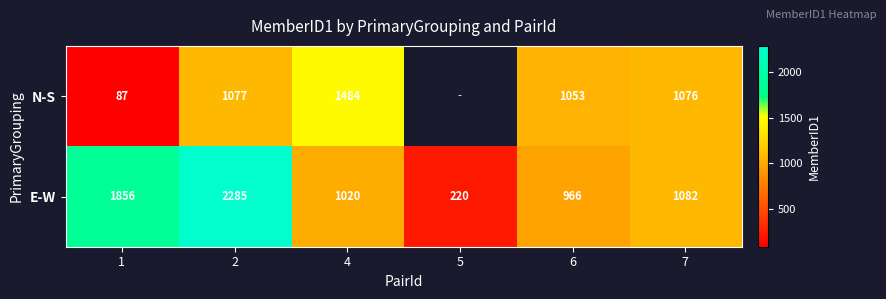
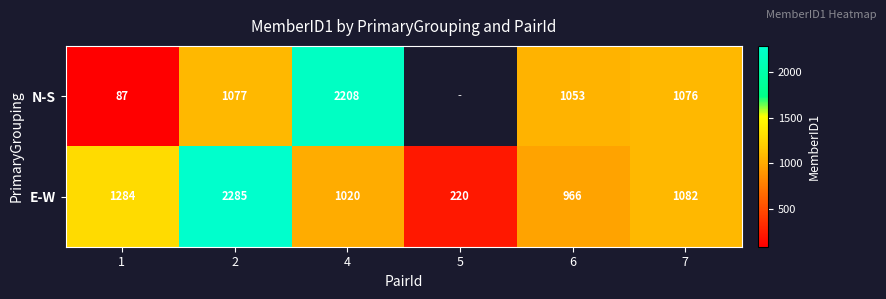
  {
    "N-S": {
      "1": 87,
      "2": 1077,
-     "4": 1484,
+     "4": 2208,
      "6": 1053,
      "7": 1076
    },
    "E-W": {
-     "1": 1856,
+     "1": 1284,
      "2": 2285,
      "4": 1020,
      "5": 220,
      "6": 966,
      "7": 1082
    }
  }
